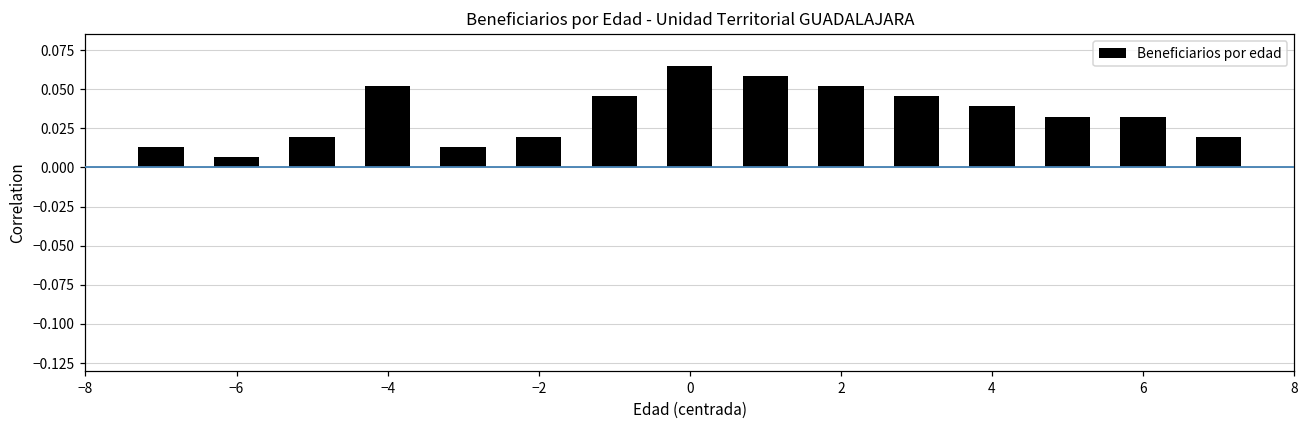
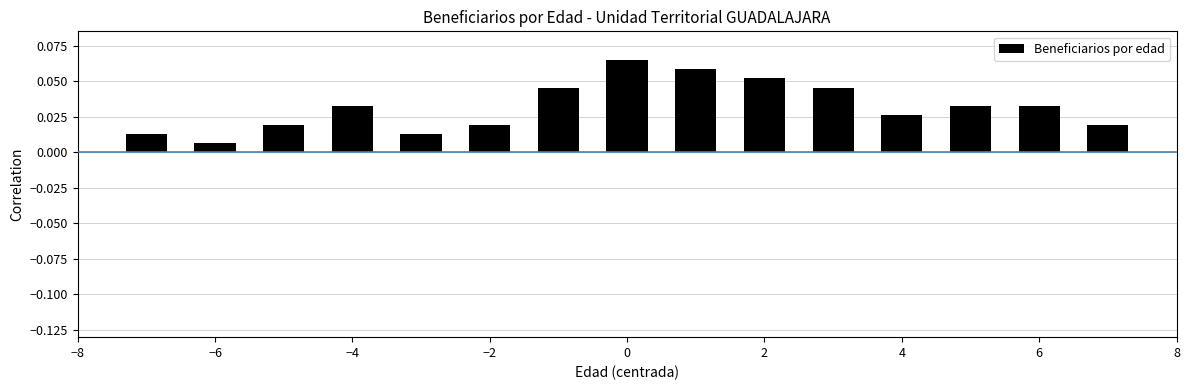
  {
    "−6": 0.007,
-   "−4": 0.052,
+   "−4": 0.033,
    "−2": 0.020,
    "0": 0.065,
    "2": 0.052,
-   "4": 0.039,
+   "4": 0.026,
    "6": 0.033
  }
